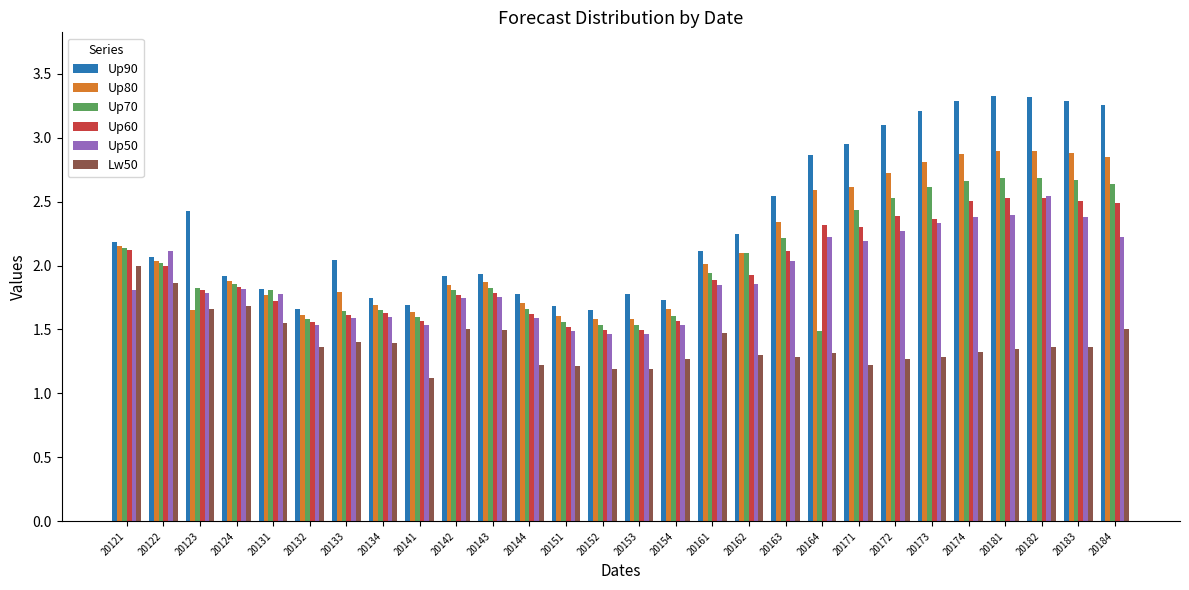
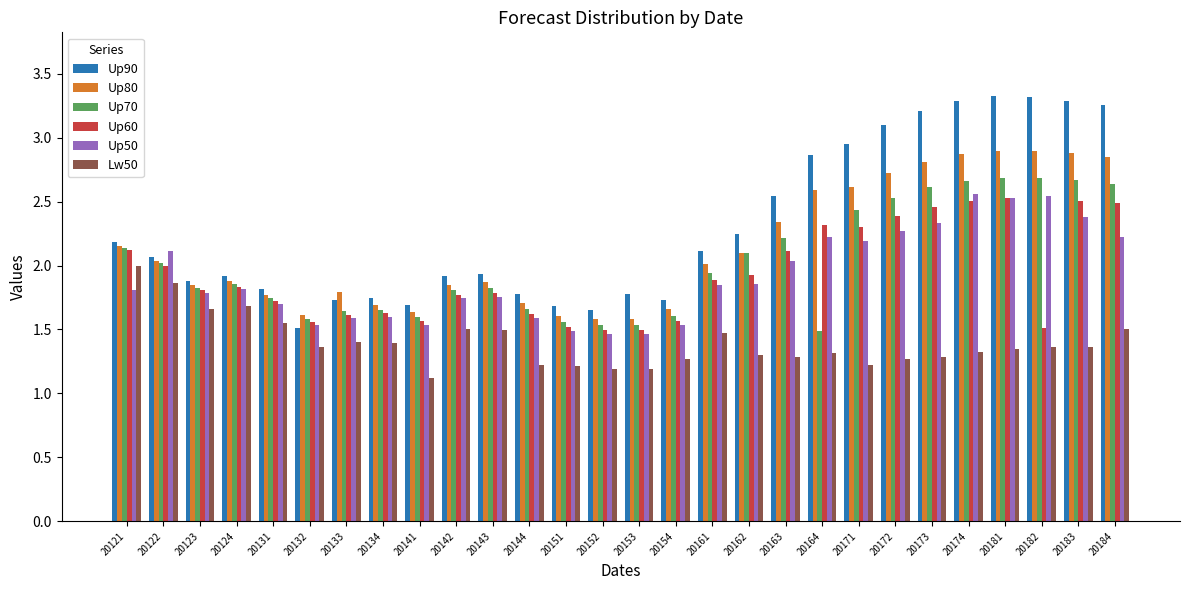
  {
    "Up90": {
      "20121": 2.18,
      "20122": 2.07,
-     "20123": 2.42,
+     "20123": 1.88,
      "20124": 1.92,
      "20131": 1.82,
-     "20132": 1.66,
-     "20133": 2.05,
+     "20132": 1.51,
+     "20133": 1.73,
      "20134": 1.75,
      "20141": 1.69,
      "20142": 1.91,
      "20143": 1.94,
      "20144": 1.78,
      "20151": 1.68,
      "20152": 1.66,
      "20153": 1.78,
      "20154": 1.73,
      "20161": 2.11,
      "20162": 2.24,
      "20163": 2.54,
      "20164": 2.87,
      "20171": 2.95,
      "20172": 3.10,
      "20173": 3.21,
      "20174": 3.29,
      "20181": 3.32,
      "20182": 3.32,
      "20183": 3.28,
      "20184": 3.26
    },
    "Up80": {
      "20121": 2.16,
      "20122": 2.04,
-     "20123": 1.65,
+     "20123": 1.85,
      "20124": 1.88,
      "20131": 1.77,
      "20132": 1.61,
      "20133": 1.79,
      "20134": 1.69,
      "20141": 1.63,
      "20142": 1.85,
      "20143": 1.87,
      "20144": 1.71,
      "20151": 1.61,
      "20152": 1.58,
      "20153": 1.58,
      "20154": 1.66,
      "20161": 2.01,
      "20162": 2.09,
      "20163": 2.34,
      "20164": 2.59,
      "20171": 2.61,
      "20172": 2.72,
      "20173": 2.81,
      "20174": 2.87,
      "20181": 2.90,
      "20182": 2.90,
      "20183": 2.88,
      "20184": 2.85
    },
    "Up70": {
      "20121": 2.13,
      "20122": 2.02,
      "20123": 1.82,
      "20124": 1.85,
-     "20131": 1.81,
+     "20131": 1.74,
      "20132": 1.58,
      "20133": 1.64,
      "20134": 1.65,
      "20141": 1.59,
      "20142": 1.81,
      "20143": 1.82,
      "20144": 1.66,
      "20151": 1.56,
      "20152": 1.53,
      "20153": 1.53,
      "20154": 1.61,
      "20161": 1.94,
      "20162": 2.10,
      "20163": 2.21,
      "20164": 1.49,
      "20171": 2.44,
      "20172": 2.53,
      "20173": 2.61,
      "20174": 2.66,
      "20181": 2.68,
      "20182": 2.69,
      "20183": 2.67,
      "20184": 2.64
    },
    "Up60": {
      "20121": 2.12,
      "20122": 2.00,
      "20123": 1.81,
      "20124": 1.83,
      "20131": 1.72,
      "20132": 1.56,
      "20133": 1.62,
      "20134": 1.63,
      "20141": 1.56,
      "20142": 1.77,
      "20143": 1.78,
      "20144": 1.62,
      "20151": 1.52,
      "20152": 1.50,
      "20153": 1.50,
      "20154": 1.57,
      "20161": 1.89,
      "20162": 1.92,
      "20163": 2.12,
      "20164": 2.32,
      "20171": 2.30,
      "20172": 2.39,
-     "20173": 2.36,
+     "20173": 2.46,
      "20174": 2.51,
      "20181": 2.53,
-     "20182": 2.53,
+     "20182": 1.51,
      "20183": 2.51,
      "20184": 2.49
    },
    "Up50": {
      "20121": 1.81,
      "20122": 2.11,
      "20123": 1.79,
      "20124": 1.82,
-     "20131": 1.78,
+     "20131": 1.70,
      "20132": 1.54,
      "20133": 1.59,
      "20134": 1.60,
      "20141": 1.54,
      "20142": 1.74,
      "20143": 1.75,
      "20144": 1.59,
      "20151": 1.49,
      "20152": 1.46,
      "20153": 1.46,
      "20154": 1.53,
      "20161": 1.84,
      "20162": 1.86,
      "20163": 2.03,
      "20164": 2.22,
      "20171": 2.19,
      "20172": 2.27,
      "20173": 2.34,
-     "20174": 2.38,
-     "20181": 2.40,
+     "20174": 2.56,
+     "20181": 2.53,
      "20182": 2.54,
      "20183": 2.38,
      "20184": 2.22
    },
    "Lw50": {
      "20121": 1.99,
      "20122": 1.87,
      "20123": 1.66,
      "20124": 1.68,
      "20131": 1.55,
      "20132": 1.36,
      "20133": 1.41,
      "20134": 1.40,
      "20141": 1.12,
      "20142": 1.51,
      "20143": 1.50,
      "20144": 1.22,
      "20151": 1.22,
      "20152": 1.19,
      "20153": 1.19,
      "20154": 1.27,
      "20161": 1.47,
      "20162": 1.30,
      "20163": 1.28,
      "20164": 1.32,
      "20171": 1.22,
      "20172": 1.27,
      "20173": 1.29,
      "20174": 1.32,
      "20181": 1.35,
      "20182": 1.36,
      "20183": 1.36,
      "20184": 1.50
    }
  }
